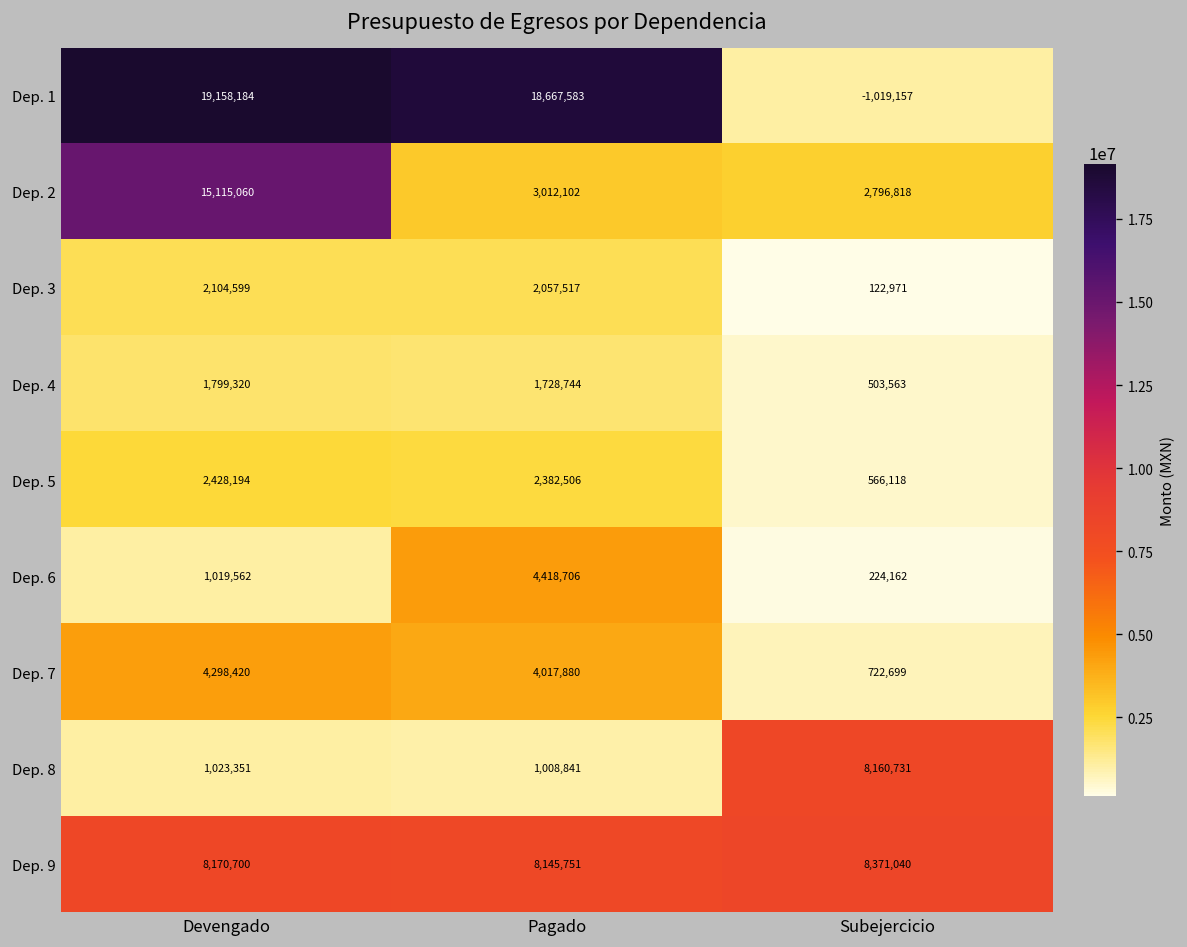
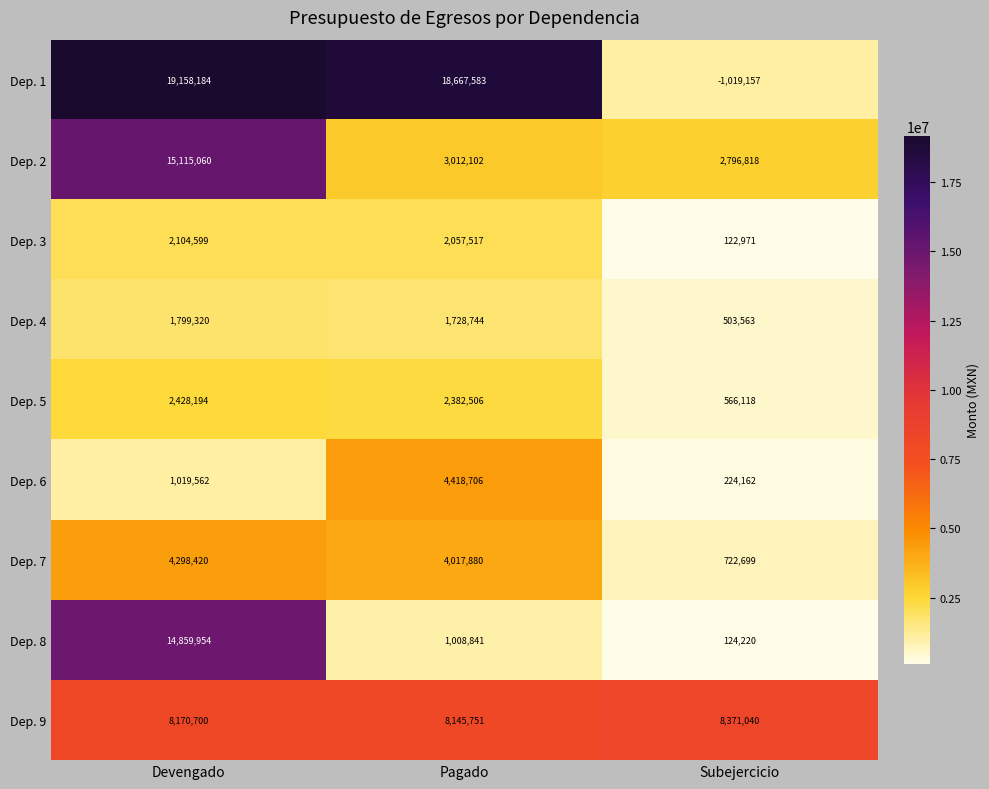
  {
    "Dep. 1": {
      "Devengado": "19,158,184",
      "Pagado": "18,667,583",
      "Subejercicio": "-1,019,157"
    },
    "Dep. 2": {
      "Devengado": "15,115,060",
      "Pagado": "3,012,102",
      "Subejercicio": "2,796,818"
    },
    "Dep. 3": {
      "Devengado": "2,104,599",
      "Pagado": "2,057,517",
      "Subejercicio": "122,971"
    },
    "Dep. 4": {
      "Devengado": "1,799,320",
      "Pagado": "1,728,744",
      "Subejercicio": "503,563"
    },
    "Dep. 5": {
      "Devengado": "2,428,194",
      "Pagado": "2,382,506",
      "Subejercicio": "566,118"
    },
    "Dep. 6": {
      "Devengado": "1,019,562",
      "Pagado": "4,418,706",
      "Subejercicio": "224,162"
    },
    "Dep. 7": {
      "Devengado": "4,298,420",
      "Pagado": "4,017,880",
      "Subejercicio": "722,699"
    },
    "Dep. 8": {
-     "Devengado": "1,023,351",
+     "Devengado": "14,859,954",
      "Pagado": "1,008,841",
-     "Subejercicio": "8,160,731"
+     "Subejercicio": "124,220"
    },
    "Dep. 9": {
      "Devengado": "8,170,700",
      "Pagado": "8,145,751",
      "Subejercicio": "8,371,040"
    }
  }
